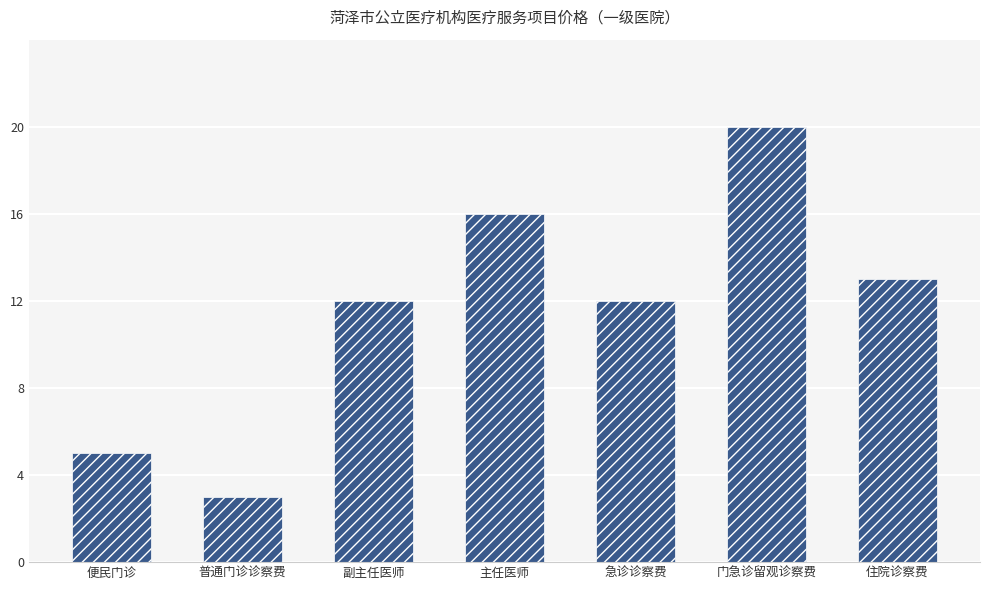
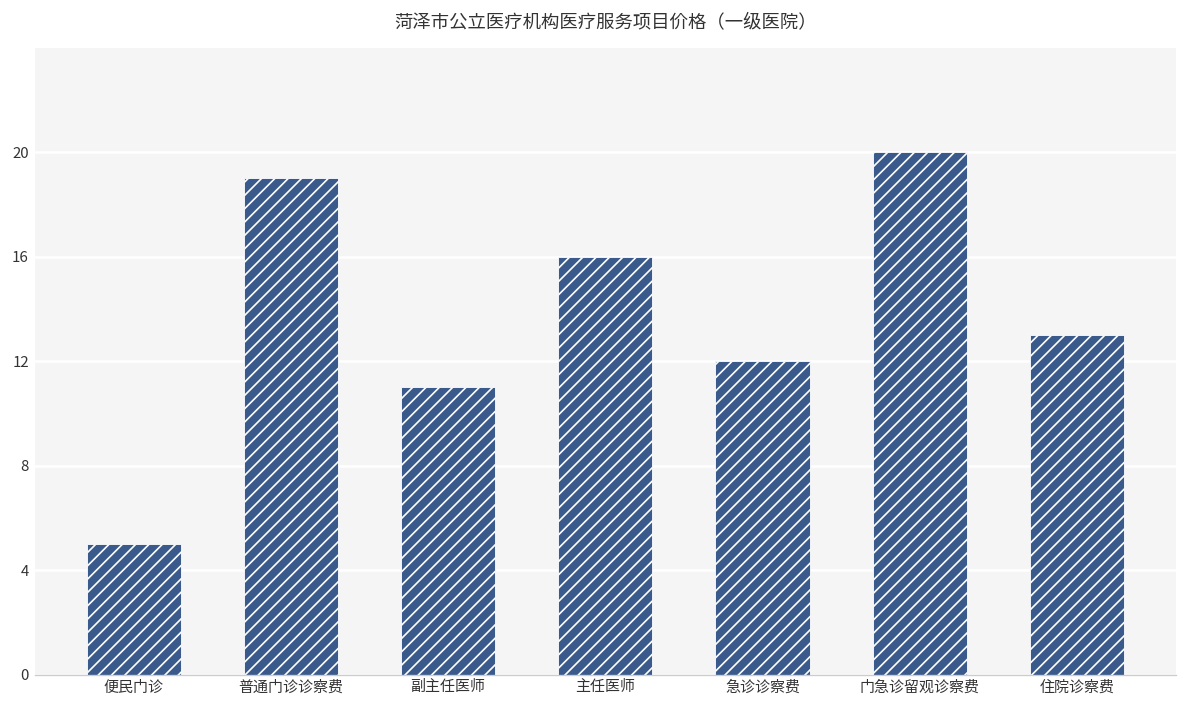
  {
    "便民门诊": 5,
-   "普通门诊诊察费": 3,
-   "副主任医师": 12,
+   "普通门诊诊察费": 19,
+   "副主任医师": 11,
    "主任医师": 16,
    "急诊诊察费": 12,
    "门急诊留观诊察费": 20,
    "住院诊察费": 13
  }
